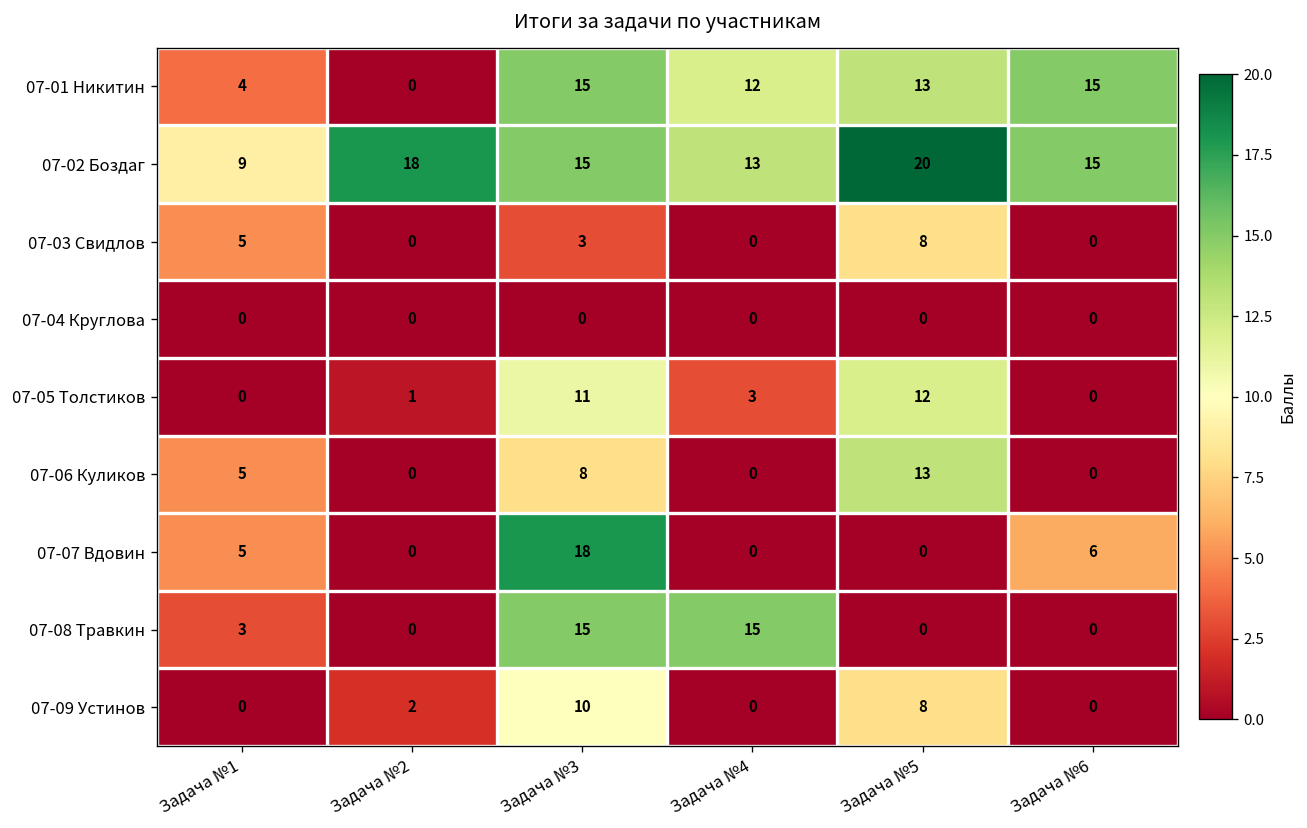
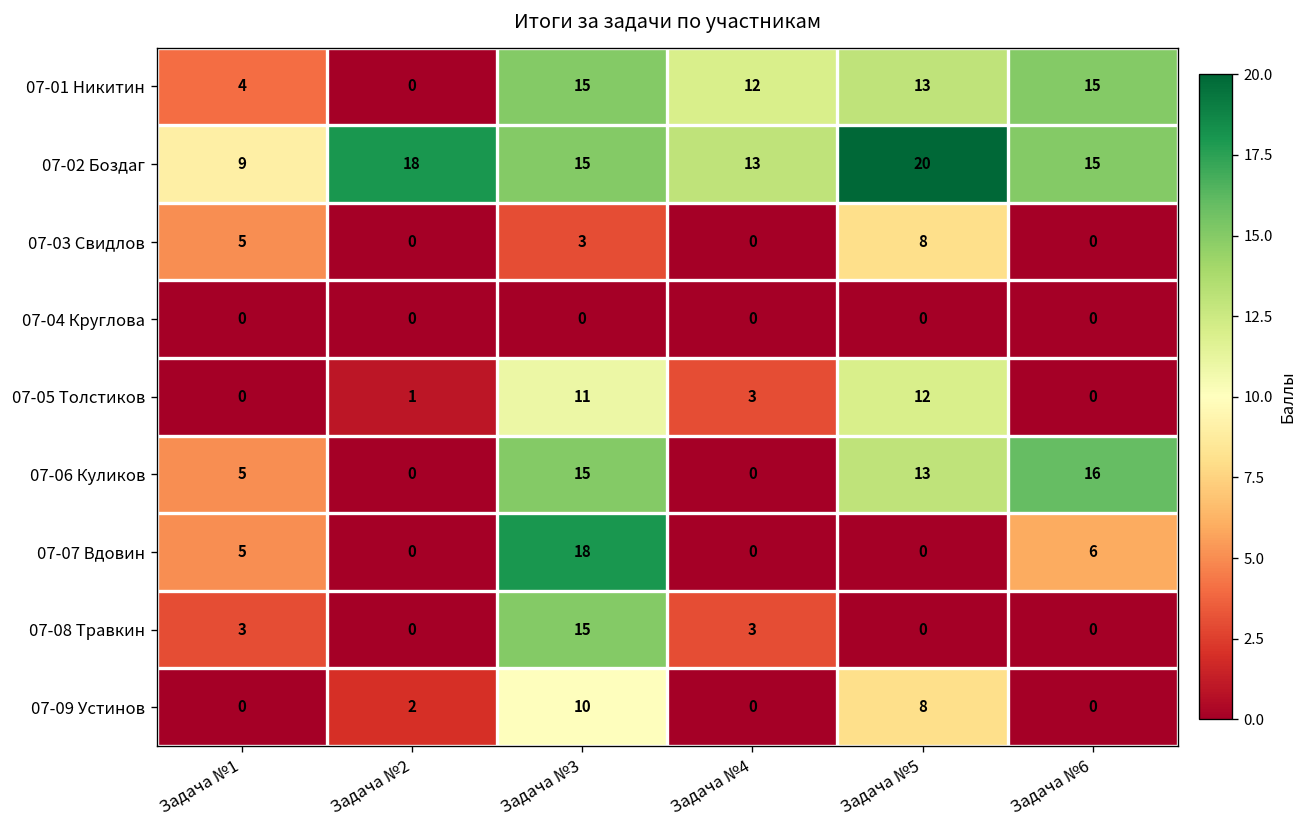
  {
    "07-01 Никитин": {
      "Задача №1": 4,
      "Задача №2": 0,
      "Задача №3": 15,
      "Задача №4": 12,
      "Задача №5": 13,
      "Задача №6": 15
    },
    "07-02 Боздаг": {
      "Задача №1": 9,
      "Задача №2": 18,
      "Задача №3": 15,
      "Задача №4": 13,
      "Задача №5": 20,
      "Задача №6": 15
    },
    "07-03 Свидлов": {
      "Задача №1": 5,
      "Задача №2": 0,
      "Задача №3": 3,
      "Задача №4": 0,
      "Задача №5": 8,
      "Задача №6": 0
    },
    "07-04 Круглова": {
      "Задача №1": 0,
      "Задача №2": 0,
      "Задача №3": 0,
      "Задача №4": 0,
      "Задача №5": 0,
      "Задача №6": 0
    },
    "07-05 Толстиков": {
      "Задача №1": 0,
      "Задача №2": 1,
      "Задача №3": 11,
      "Задача №4": 3,
      "Задача №5": 12,
      "Задача №6": 0
    },
    "07-06 Куликов": {
      "Задача №1": 5,
      "Задача №2": 0,
-     "Задача №3": 8,
+     "Задача №3": 15,
      "Задача №4": 0,
      "Задача №5": 13,
-     "Задача №6": 0
+     "Задача №6": 16
    },
    "07-07 Вдовин": {
      "Задача №1": 5,
      "Задача №2": 0,
      "Задача №3": 18,
      "Задача №4": 0,
      "Задача №5": 0,
      "Задача №6": 6
    },
    "07-08 Травкин": {
      "Задача №1": 3,
      "Задача №2": 0,
      "Задача №3": 15,
-     "Задача №4": 15,
+     "Задача №4": 3,
      "Задача №5": 0,
      "Задача №6": 0
    },
    "07-09 Устинов": {
      "Задача №1": 0,
      "Задача №2": 2,
      "Задача №3": 10,
      "Задача №4": 0,
      "Задача №5": 8,
      "Задача №6": 0
    }
  }
